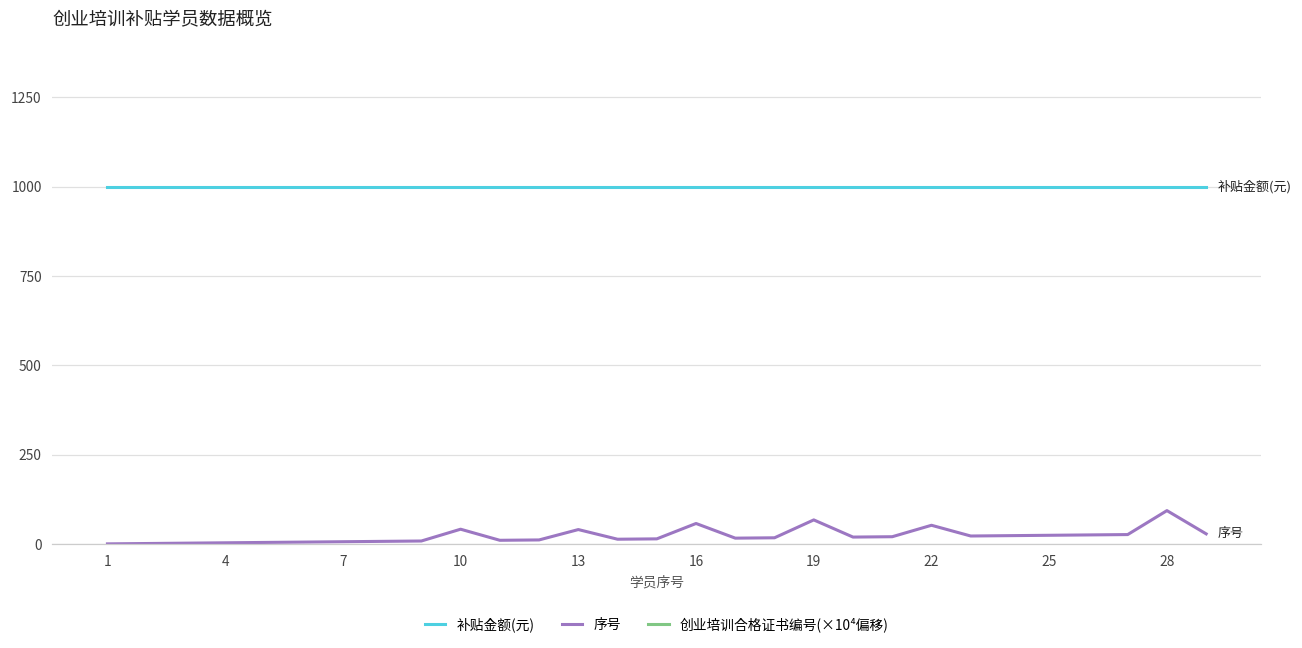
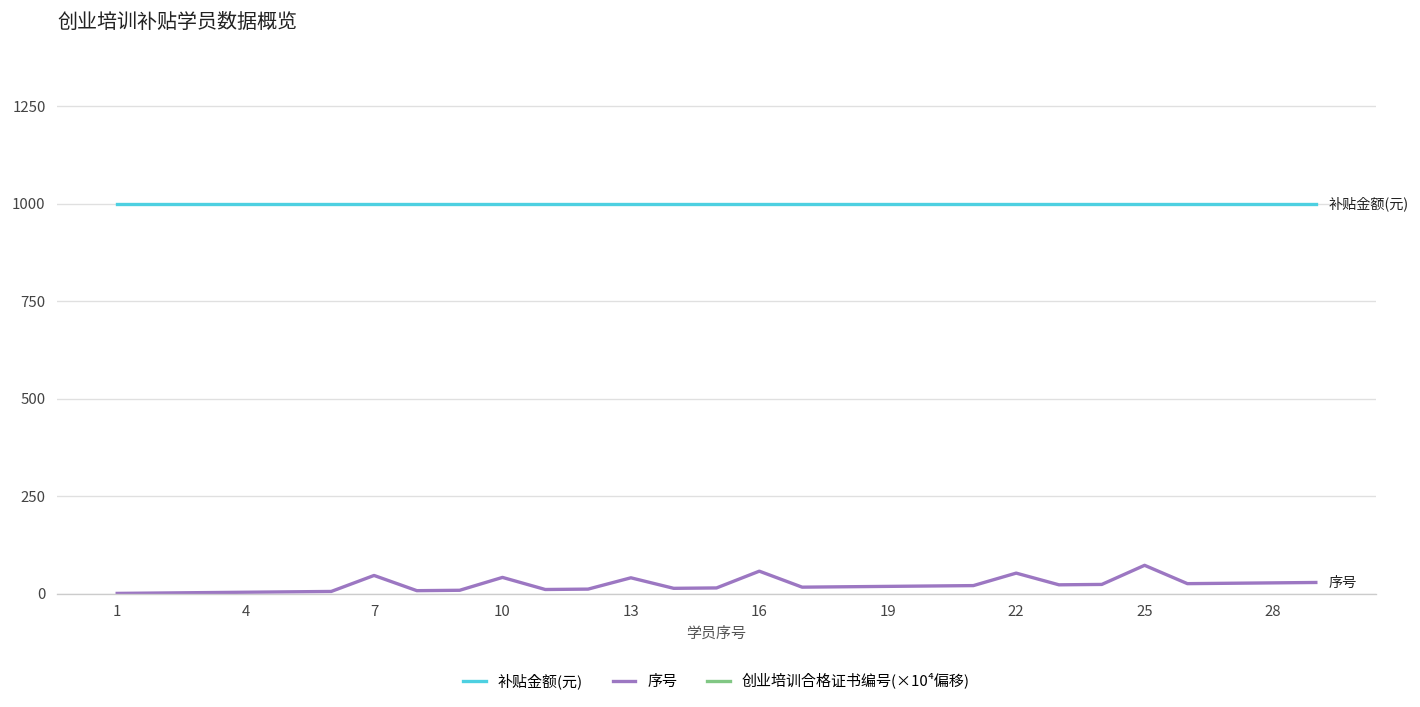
  {
    "补贴金额(元)": {
      "1": 1000,
      "4": 1000,
      "7": 1000,
      "10": 1000,
      "13": 1000,
      "16": 1000,
      "19": 1000,
      "22": 1000,
      "25": 1000,
      "28": 1000
    },
    "序号": {
      "1": 0,
      "4": 0,
-     "7": 10,
+     "7": 50,
      "10": 40,
      "13": 40,
      "16": 60,
-     "19": 70,
+     "19": 20,
      "22": 50,
-     "25": 30,
-     "28": 90
+     "25": 70,
+     "28": 30
    }
  }
